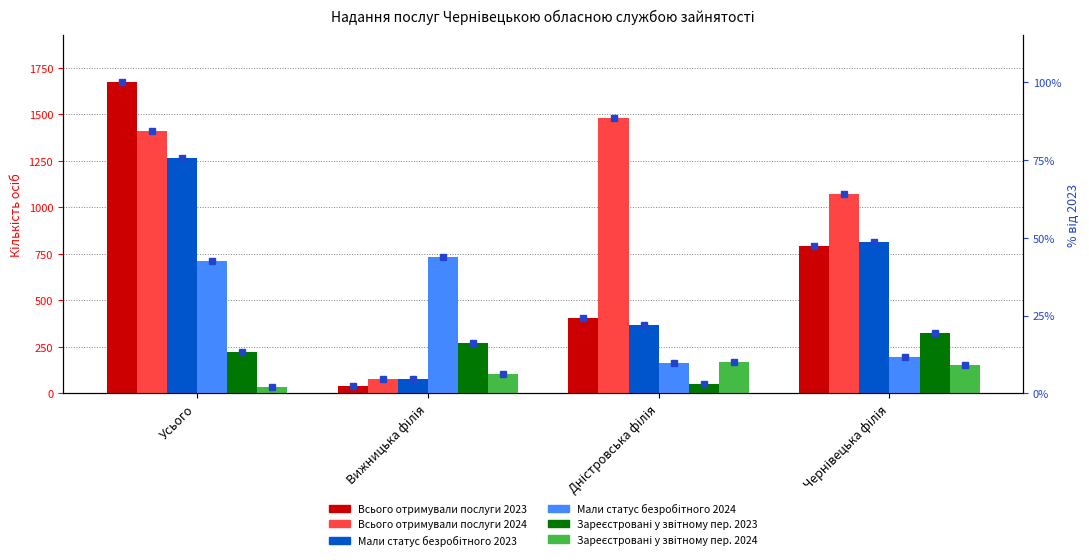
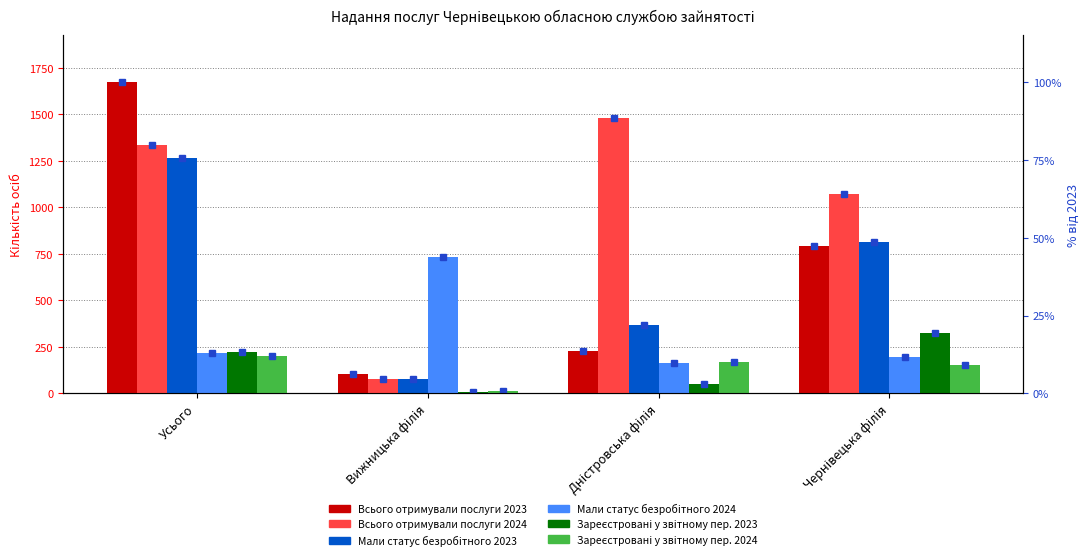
  {
    "Всього отримували послуги 2023": {
      "Усього": 1670,
-     "Вижницька філія": 40,
-     "Дністровська філія": 410,
+     "Вижницька філія": 100,
+     "Дністровська філія": 230,
      "Чернівецька філія": 790
    },
    "Всього отримували послуги 2024": {
-     "Усього": 1410,
+     "Усього": 1340,
      "Вижницька філія": 80,
      "Дністровська філія": 1480,
      "Чернівецька філія": 1070
    },
    "Мали статус безробітного 2024": {
-     "Усього": 710,
+     "Усього": 220,
      "Вижницька філія": 730,
      "Дністровська філія": 160,
      "Чернівецька філія": 200
    },
    "Зареєстровані у звітному пер. 2023": {
      "Усього": 220,
-     "Вижницька філія": 270,
+     "Вижницька філія": 10,
      "Дністровська філія": 50,
      "Чернівецька філія": 320
    },
    "Зареєстровані у звітному пер. 2024": {
-     "Усього": 30,
-     "Вижницька філія": 100,
+     "Усього": 200,
+     "Вижницька філія": 10,
      "Дністровська філія": 170,
      "Чернівецька філія": 150
    }
  }
